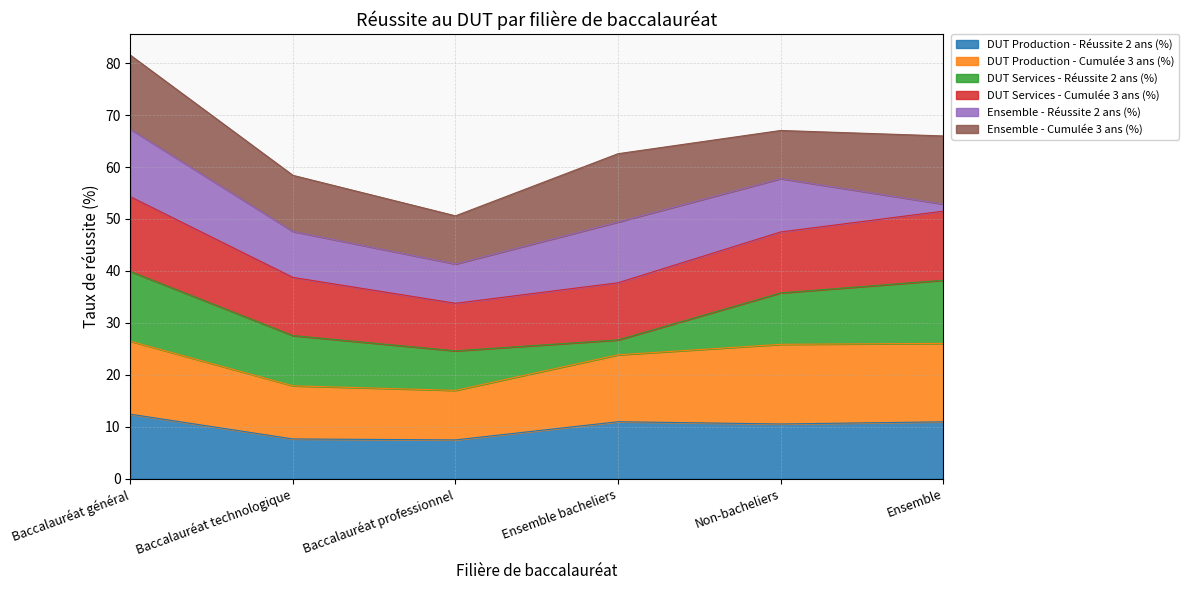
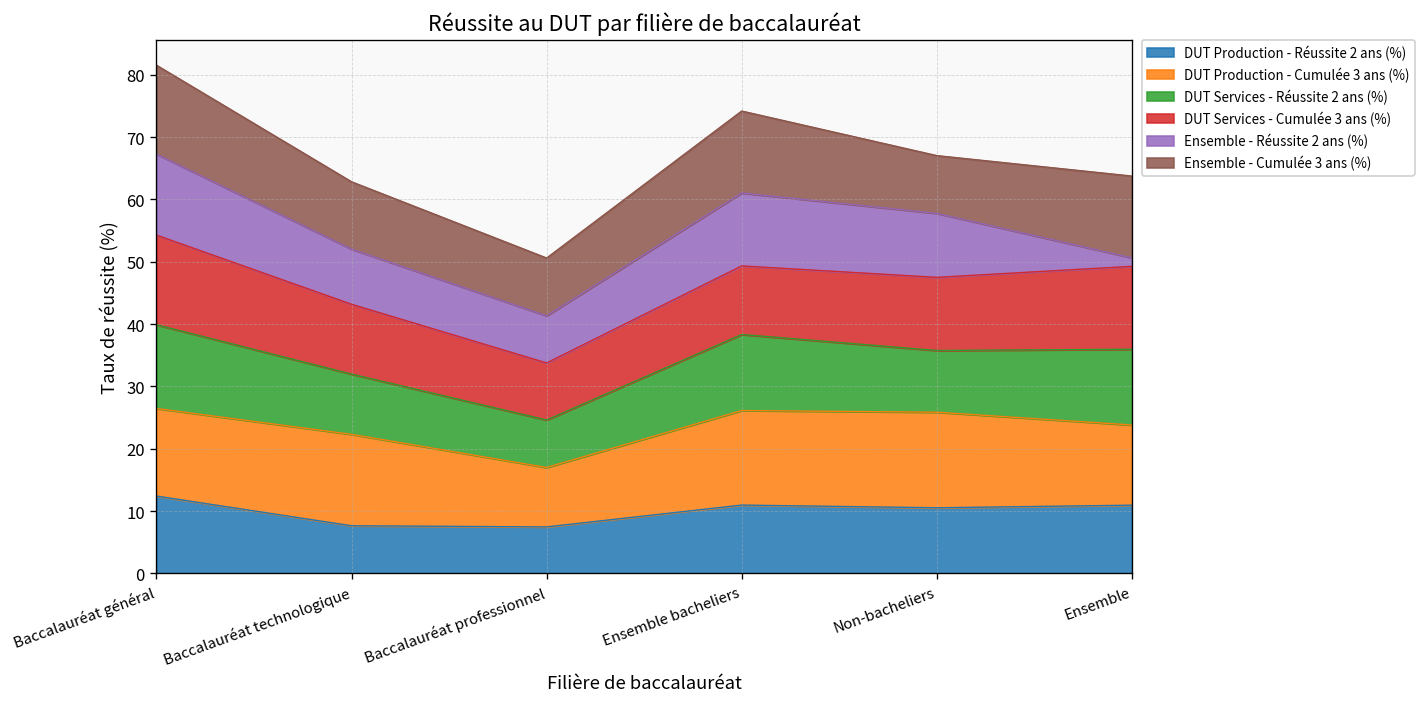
  {
    "DUT Production - Réussite 2 ans (%)": {
      "Baccalauréat général": 12,
      "Baccalauréat technologique": 8,
      "Baccalauréat professionnel": 7,
      "Ensemble bacheliers": 11,
      "Non-bacheliers": 11,
      "Ensemble": 11
    },
    "DUT Production - Cumulée 3 ans (%)": {
      "Baccalauréat général": 14,
-     "Baccalauréat technologique": 10,
+     "Baccalauréat technologique": 15,
      "Baccalauréat professionnel": 10,
-     "Ensemble bacheliers": 13,
+     "Ensemble bacheliers": 15,
      "Non-bacheliers": 15,
-     "Ensemble": 15
+     "Ensemble": 13
    },
    "DUT Services - Réussite 2 ans (%)": {
      "Baccalauréat général": 13,
      "Baccalauréat technologique": 10,
      "Baccalauréat professionnel": 8,
-     "Ensemble bacheliers": 3,
+     "Ensemble bacheliers": 12,
      "Non-bacheliers": 10,
      "Ensemble": 12
    },
    "DUT Services - Cumulée 3 ans (%)": {
      "Baccalauréat général": 14,
      "Baccalauréat technologique": 11,
      "Baccalauréat professionnel": 9,
      "Ensemble bacheliers": 11,
      "Non-bacheliers": 12,
      "Ensemble": 13
    },
    "Ensemble - Réussite 2 ans (%)": {
      "Baccalauréat général": 13,
      "Baccalauréat technologique": 9,
      "Baccalauréat professionnel": 8,
      "Ensemble bacheliers": 12,
      "Non-bacheliers": 10,
      "Ensemble": 1
    },
    "Ensemble - Cumulée 3 ans (%)": {
      "Baccalauréat général": 14,
      "Baccalauréat technologique": 11,
      "Baccalauréat professionnel": 9,
      "Ensemble bacheliers": 13,
      "Non-bacheliers": 9,
      "Ensemble": 13
    }
  }
